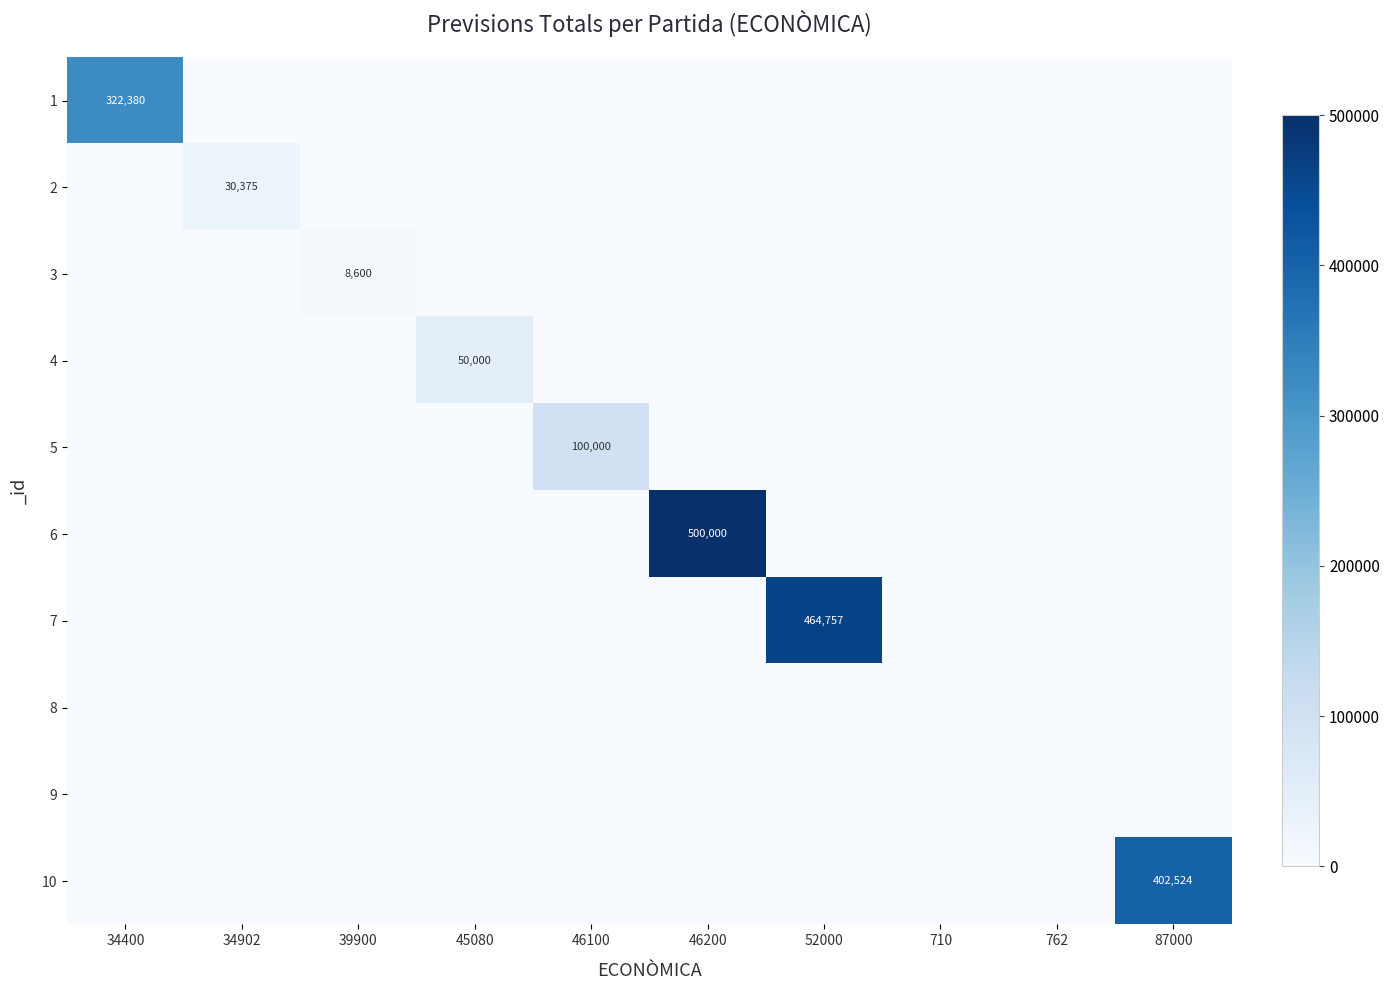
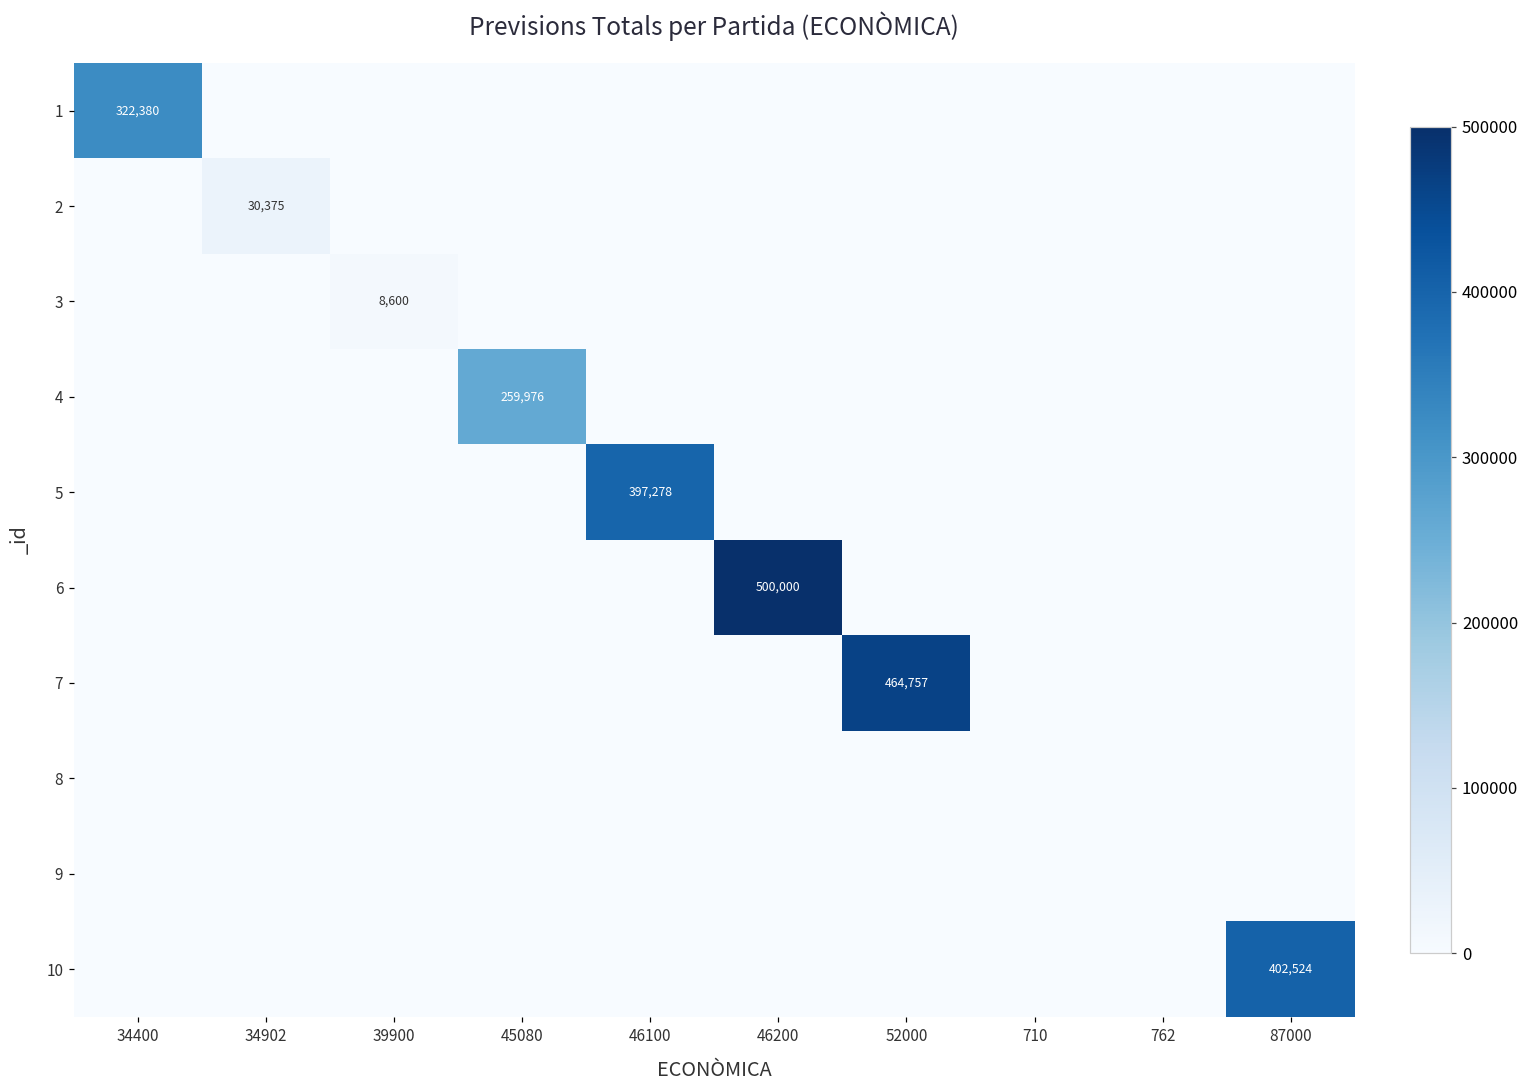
  {
    "1": {
      "34400": "322,380"
    },
    "2": {
      "34902": "30,375"
    },
    "3": {
      "39900": "8,600"
    },
    "4": {
-     "45080": "50,000"
+     "45080": "259,976"
    },
    "5": {
-     "46100": "100,000"
+     "46100": "397,278"
    },
    "6": {
      "46200": "500,000"
    },
    "7": {
      "52000": "464,757"
    },
    "10": {
      "87000": "402,524"
    }
  }
